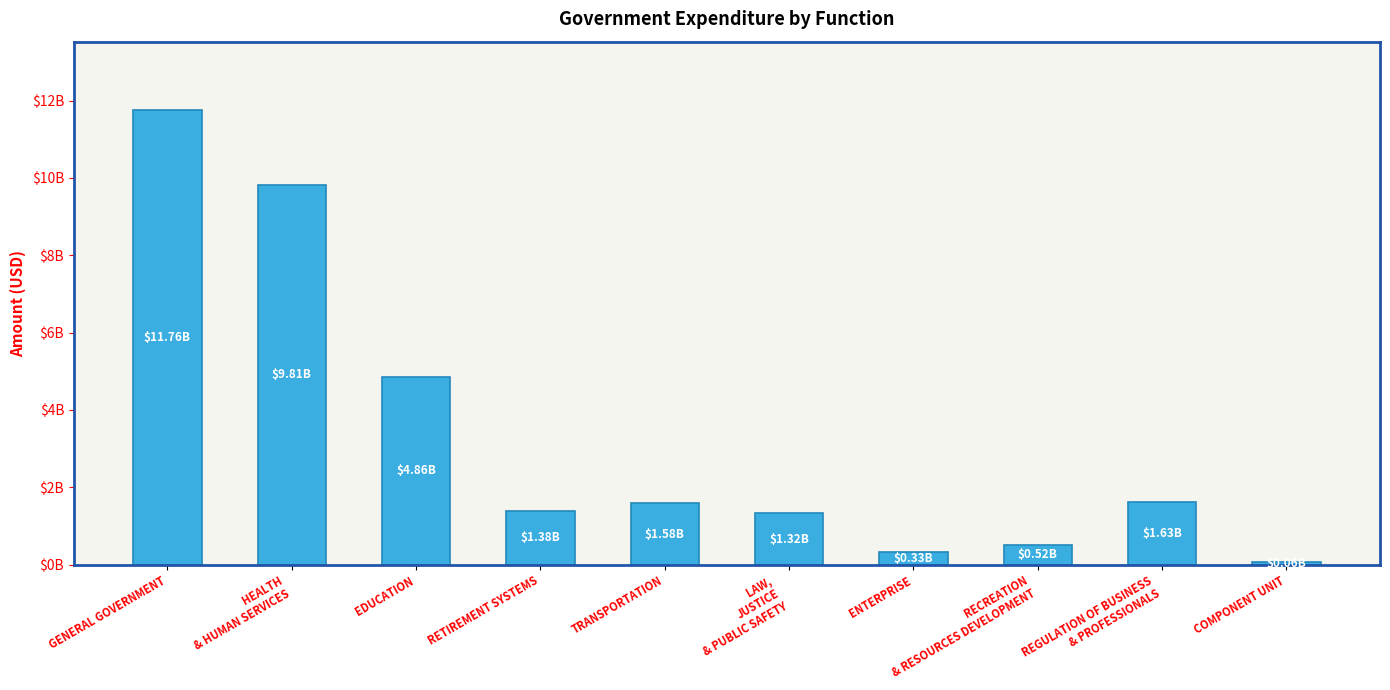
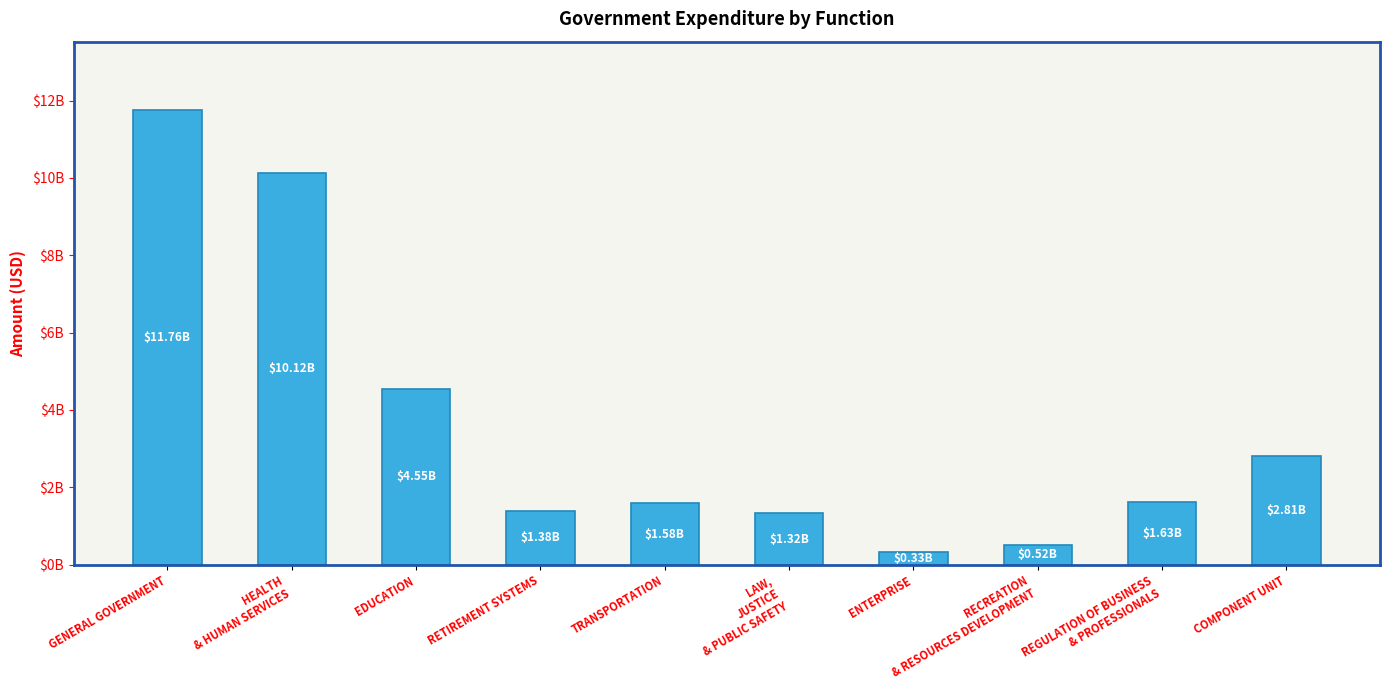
  {
    "GENERAL GOVERNMENT": "$11.76B",
-   "HEALTH & HUMAN SERVICES": "$9.81B",
-   "EDUCATION": "$4.86B",
+   "HEALTH & HUMAN SERVICES": "$10.12B",
+   "EDUCATION": "$4.55B",
    "RETIREMENT SYSTEMS": "$1.38B",
    "TRANSPORTATION": "$1.58B",
    "LAW, JUSTICE & PUBLIC SAFETY": "$1.32B",
    "ENTERPRISE": "$0.33B",
    "RECREATION & RESOURCES DEVELOPMENT": "$0.52B",
    "REGULATION OF BUSINESS & PROFESSIONALS": "$1.63B",
-   "COMPONENT UNIT": "$100000000"
+   "COMPONENT UNIT": "$2800000000"
  }
